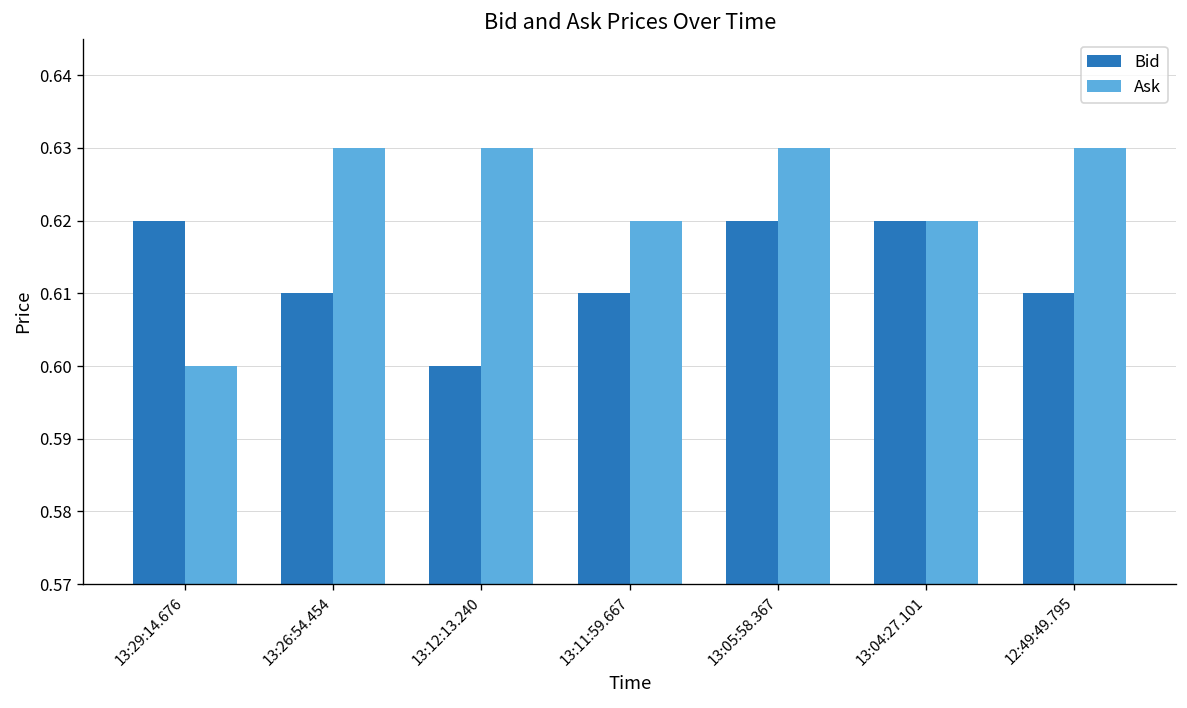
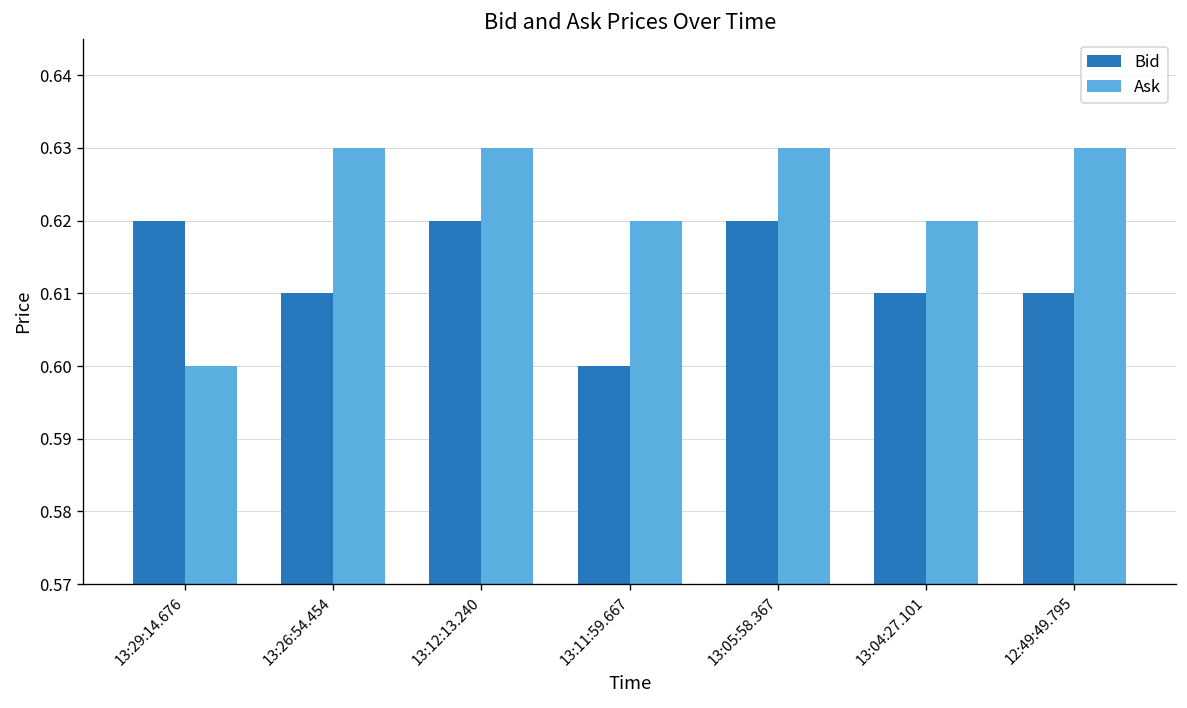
  {
    "Bid": {
      "13:29:14.676": 0.62,
      "13:26:54.454": 0.61,
-     "13:12:13.240": 0.60,
-     "13:11:59.667": 0.61,
+     "13:12:13.240": 0.62,
+     "13:11:59.667": 0.60,
      "13:05:58.367": 0.62,
-     "13:04:27.101": 0.62,
+     "13:04:27.101": 0.61,
      "12:49:49.795": 0.61
    },
    "Ask": {
      "13:29:14.676": 0.60,
      "13:26:54.454": 0.63,
      "13:12:13.240": 0.63,
      "13:11:59.667": 0.62,
      "13:05:58.367": 0.63,
      "13:04:27.101": 0.62,
      "12:49:49.795": 0.63
    }
  }
